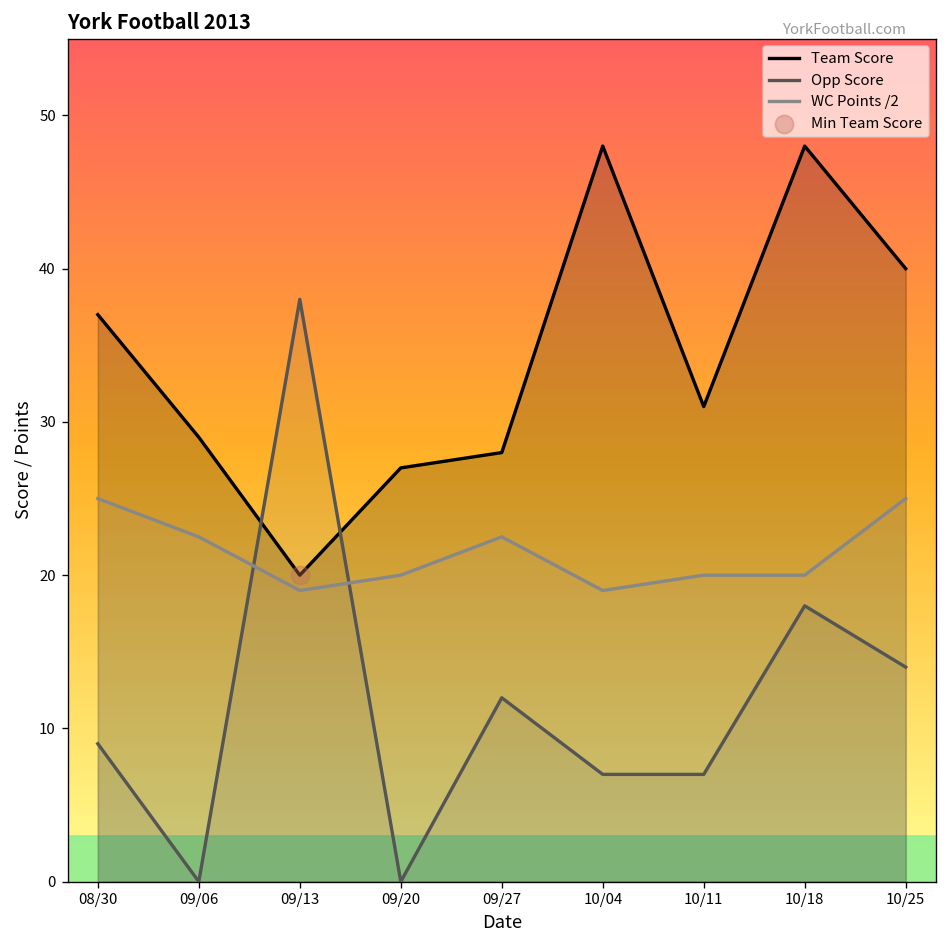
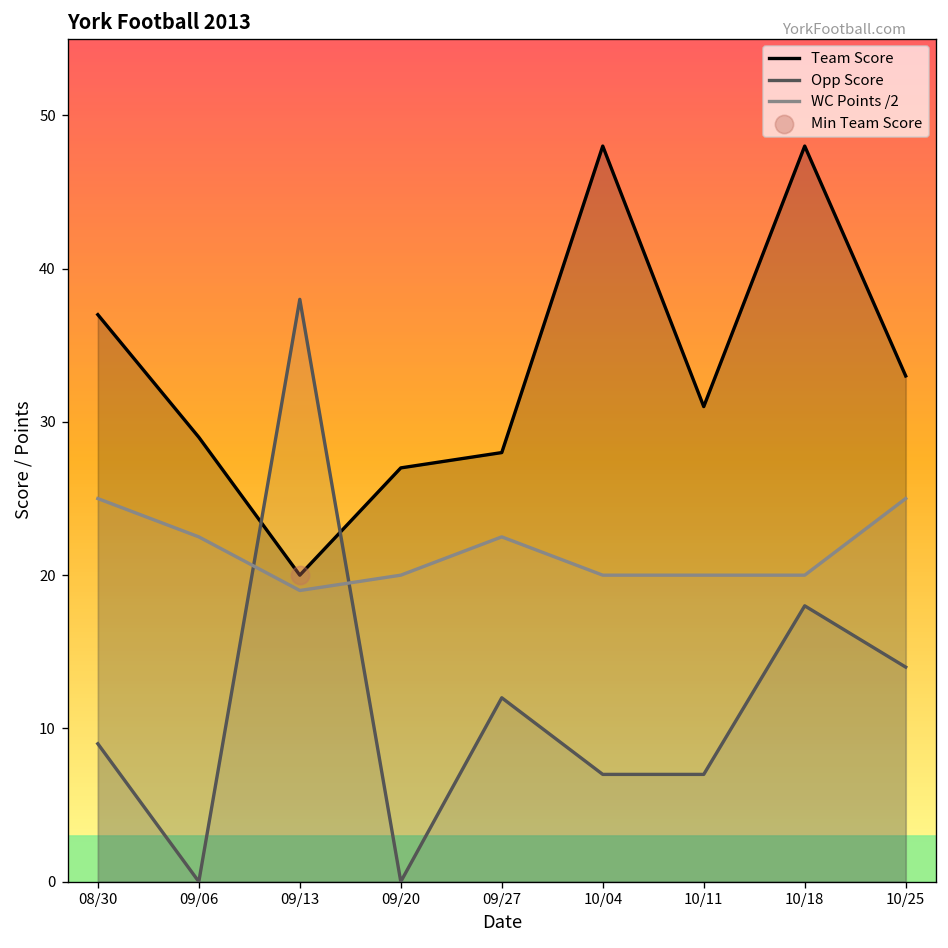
  {
    "Team Score": {
      "08/30": 37,
      "09/06": 29,
      "09/20": 27,
      "09/27": 28,
      "10/04": 48,
      "10/11": 31,
      "10/18": 48,
-     "10/25": 40
+     "10/25": 33
    },
    "Opp Score": {
      "08/30": 9.0,
      "09/13": 38.0,
      "09/27": 12.0,
      "10/04": 7.0,
      "10/11": 7.0,
      "10/18": 18.0,
      "10/25": 14.0
    },
    "WC Points /2": {
      "08/30": 25.0,
      "09/06": 22.5,
      "09/13": 19.0,
      "09/20": 20.0,
      "09/27": 22.5,
-     "10/04": 19.0,
+     "10/04": 20.0,
      "10/11": 20.0,
      "10/18": 20.0,
      "10/25": 25.0
    }
  }
